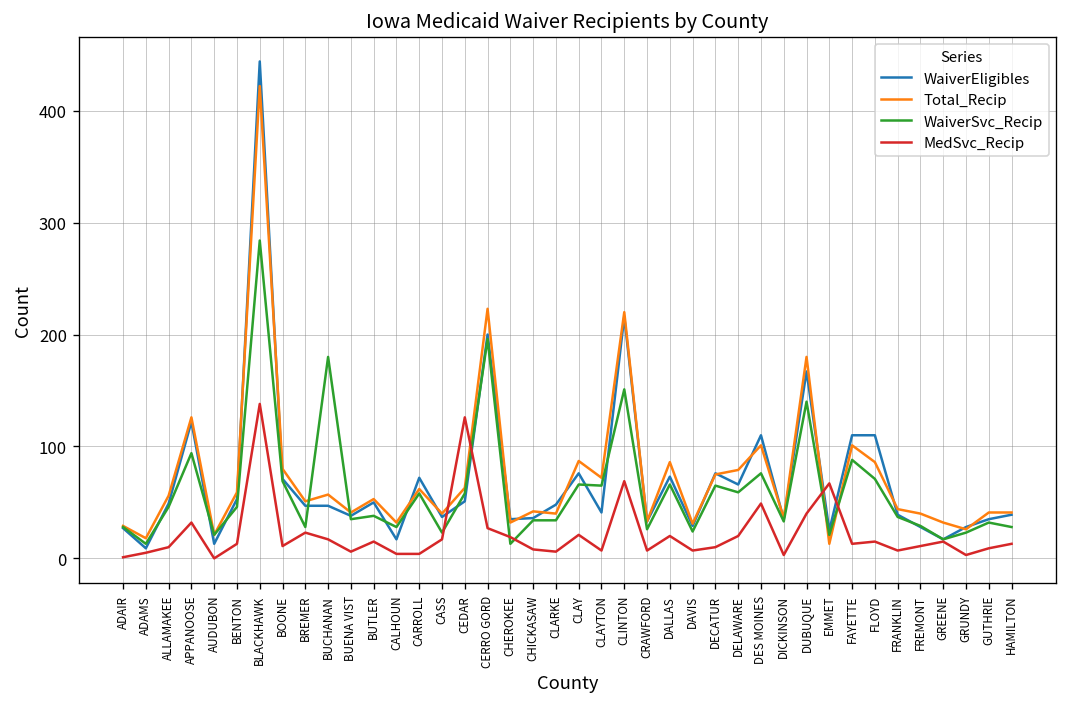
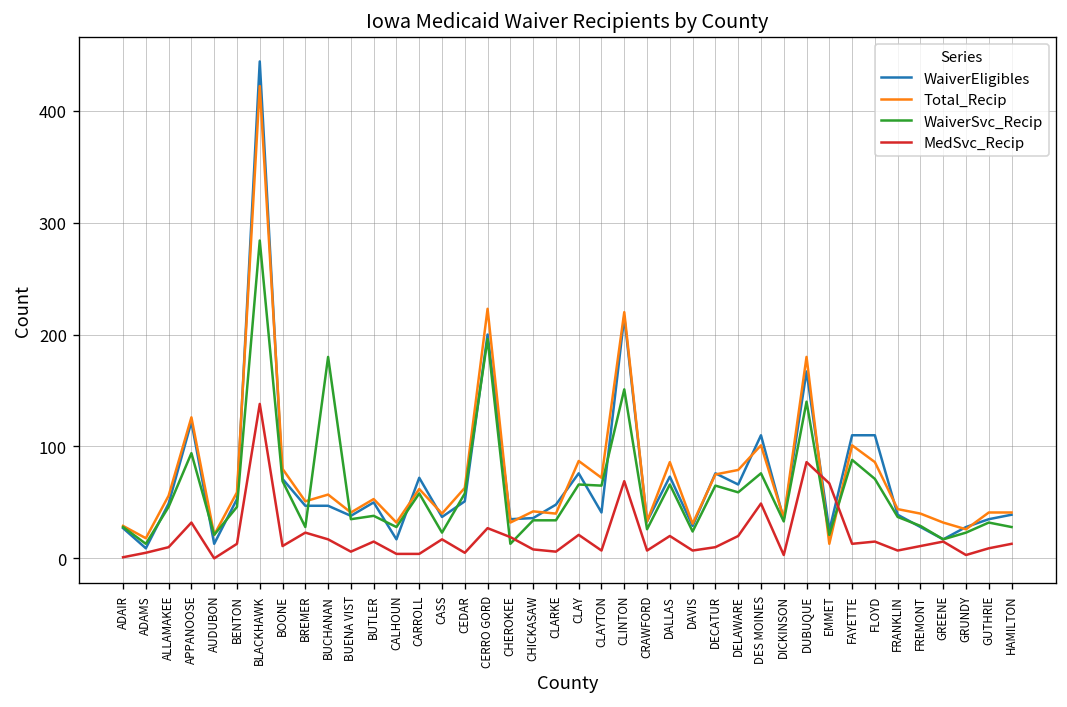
  {
    "WaiverEligibles": {
      "ADAMS": 10,
      "ALLAMAKEE": 50,
      "APPANOOSE": 120,
      "AUDUBON": 10,
      "BENTON": 50,
      "BLACKHAWK": 440,
      "BREMER": 50,
      "BUCHANAN": 50,
      "BUENA VIST": 40,
      "BUTLER": 50,
      "CALHOUN": 20,
      "CARROLL": 70,
      "CASS": 40,
      "CEDAR": 50,
      "CERRO GORD": 200,
      "CHEROKEE": 40,
      "CLARKE": 50,
      "CLAY": 80,
      "CLAYTON": 40,
      "CLINTON": 220,
      "DALLAS": 70,
      "DELAWARE": 70,
      "DES MOINES": 110,
      "DUBUQUE": 170,
      "EMMET": 30,
      "FAYETTE": 110,
      "FLOYD": 110,
      "GUTHRIE": 40
    },
    "Total_Recip": {
      "ADAMS": 20,
      "ALLAMAKEE": 60,
      "APPANOOSE": 130,
      "BENTON": 60,
      "BLACKHAWK": 420,
      "BOONE": 80,
      "BREMER": 50,
      "BUCHANAN": 60,
      "BUENA VIST": 40,
      "BUTLER": 50,
      "CALHOUN": 30,
      "CARROLL": 60,
      "CASS": 40,
      "CEDAR": 60,
      "CERRO GORD": 220,
      "CHEROKEE": 30,
      "CHICKASAW": 40,
      "CLARKE": 40,
      "CLAY": 90,
      "CLAYTON": 70,
      "CLINTON": 220,
      "DALLAS": 90,
      "DELAWARE": 80,
      "DES MOINES": 100,
      "DUBUQUE": 180,
      "EMMET": 10,
      "FAYETTE": 100,
      "FLOYD": 90,
      "FRANKLIN": 40,
      "FREMONT": 40,
      "GREENE": 30,
      "GUTHRIE": 40
    },
    "WaiverSvc_Recip": {
      "ADAMS": 10,
      "ALLAMAKEE": 50,
      "APPANOOSE": 90,
      "BENTON": 50,
      "BLACKHAWK": 280,
      "BREMER": 30,
      "BUCHANAN": 180,
      "BUENA VIST": 40,
      "BUTLER": 40,
      "CALHOUN": 30,
      "CARROLL": 60,
      "CASS": 20,
      "CEDAR": 60,
      "CERRO GORD": 200,
      "CHEROKEE": 10,
      "CLARKE": 30,
      "CLAY": 70,
      "CLAYTON": 70,
      "CLINTON": 150,
      "CRAWFORD": 30,
      "DALLAS": 70,
      "DAVIS": 20,
      "DECATUR": 70,
      "DELAWARE": 60,
      "DES MOINES": 80,
      "DUBUQUE": 140,
      "EMMET": 20,
      "FAYETTE": 90,
      "FLOYD": 70,
      "GRUNDY": 20,
      "GUTHRIE": 30,
      "HAMILTON": 30
    },
    "MedSvc_Recip": {
      "ADAIR": 0,
      "ADAMS": 10,
      "ALLAMAKEE": 10,
      "APPANOOSE": 30,
      "AUDUBON": 0,
      "BENTON": 10,
      "BLACKHAWK": 140,
      "BOONE": 10,
      "BREMER": 20,
      "BUCHANAN": 20,
      "BUENA VIST": 10,
      "BUTLER": 20,
      "CALHOUN": 0,
      "CARROLL": 0,
      "CASS": 20,
-     "CEDAR": 130,
+     "CEDAR": 10,
      "CERRO GORD": 30,
      "CHEROKEE": 20,
      "CHICKASAW": 10,
      "CLARKE": 10,
      "CLAY": 20,
      "CLAYTON": 10,
      "CLINTON": 70,
      "CRAWFORD": 10,
      "DALLAS": 20,
      "DAVIS": 10,
      "DECATUR": 10,
      "DELAWARE": 20,
      "DES MOINES": 50,
      "DICKINSON": 0,
-     "DUBUQUE": 40,
+     "DUBUQUE": 90,
      "EMMET": 70,
      "FAYETTE": 10,
      "FLOYD": 20,
      "FRANKLIN": 10,
      "FREMONT": 10,
      "GRUNDY": 0,
      "GUTHRIE": 10,
      "HAMILTON": 10
    }
  }
